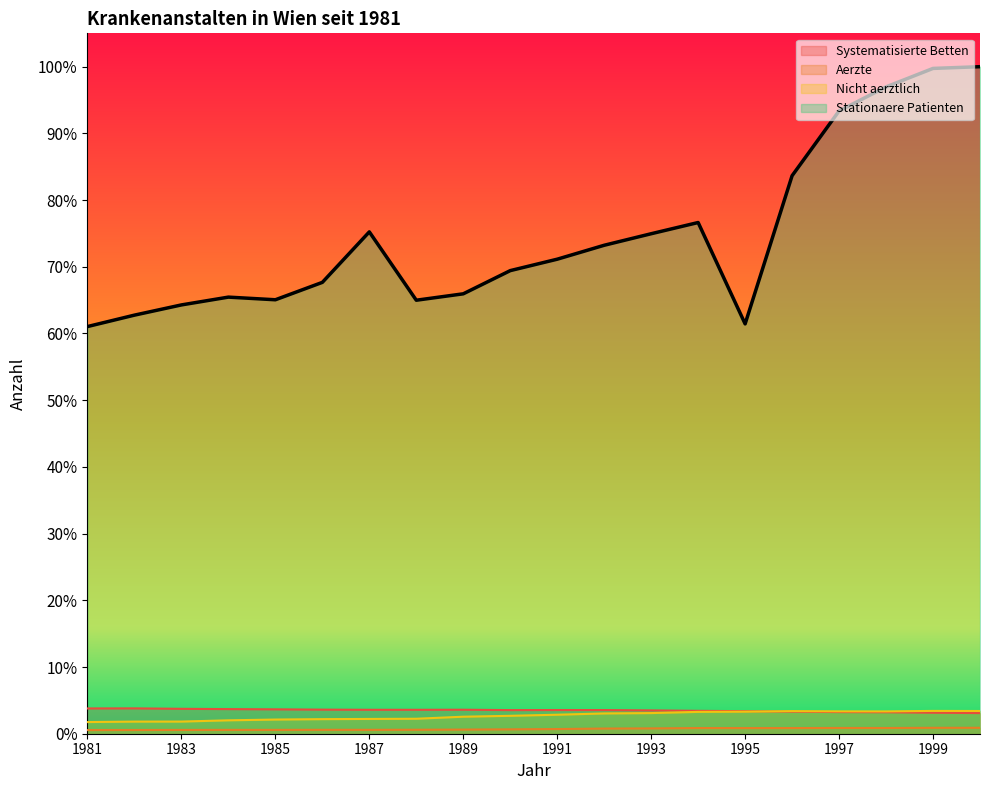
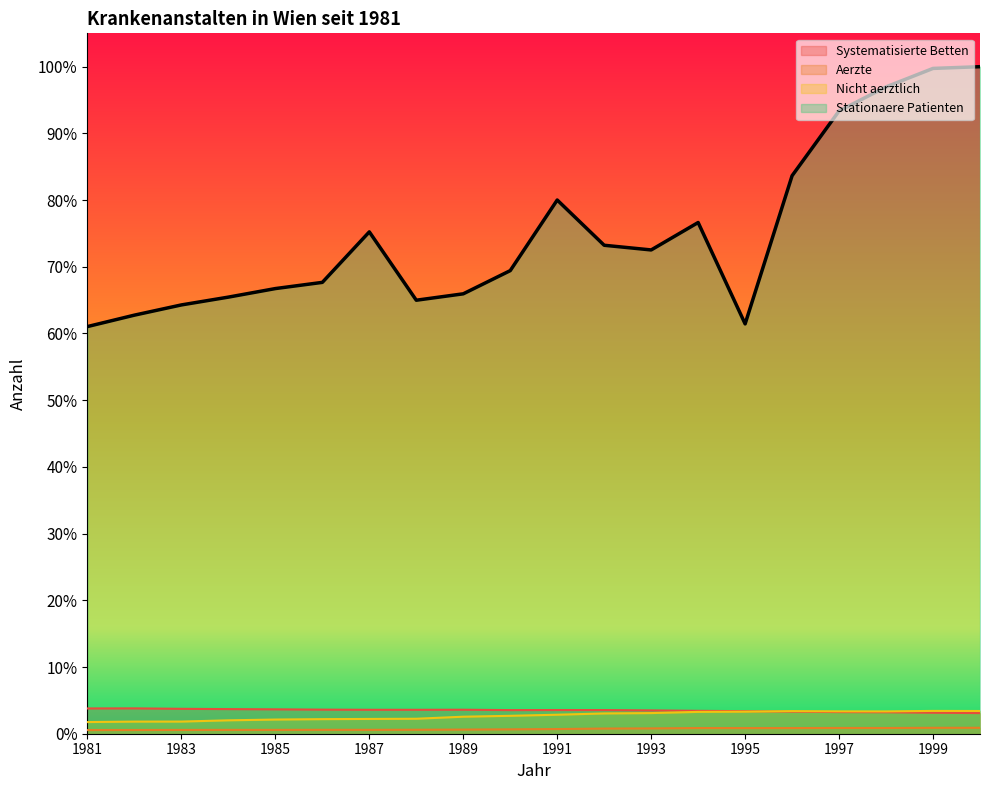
  {
    "Stationaere Patienten": {
      "1981": "61%",
      "1983": "64%",
-     "1985": "65%",
+     "1985": "67%",
      "1987": "75%",
      "1989": "66%",
-     "1991": "71%",
-     "1993": "75%",
+     "1991": "80%",
+     "1993": "73%",
      "1995": "61%"
    }
  }
